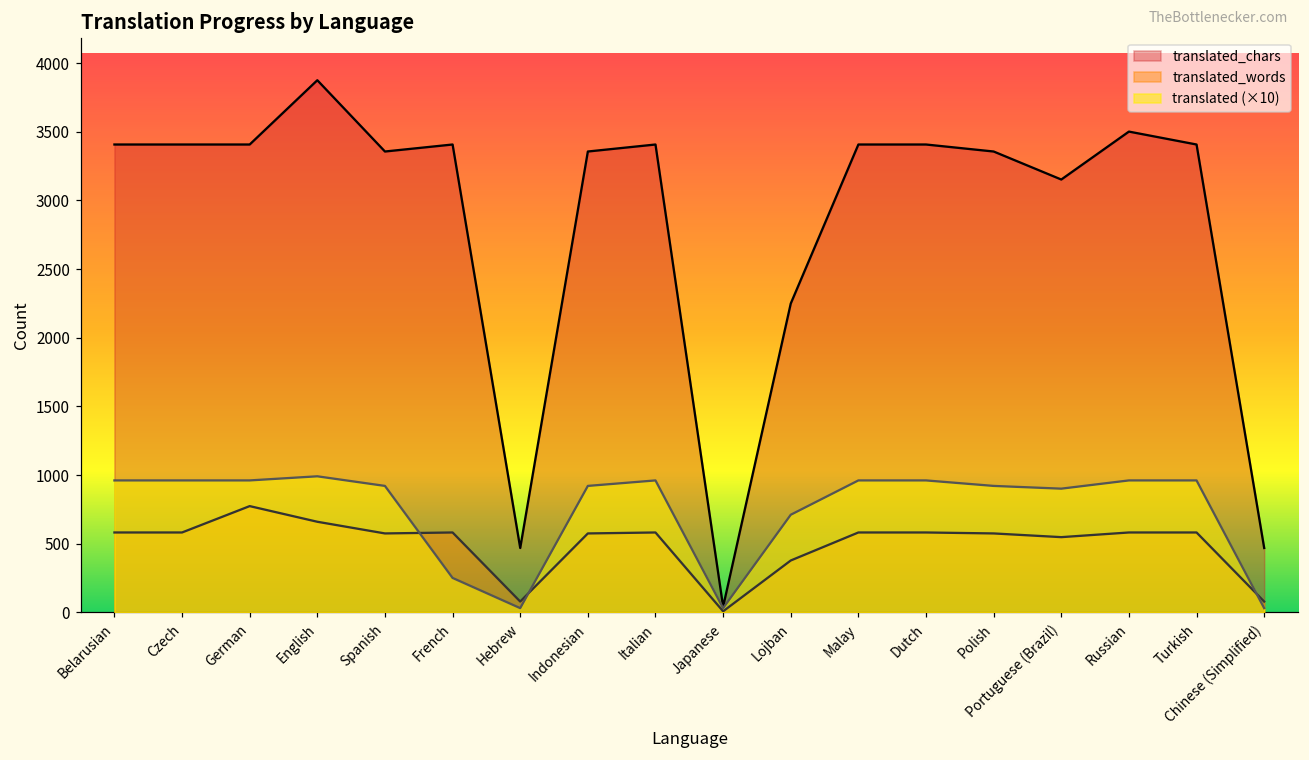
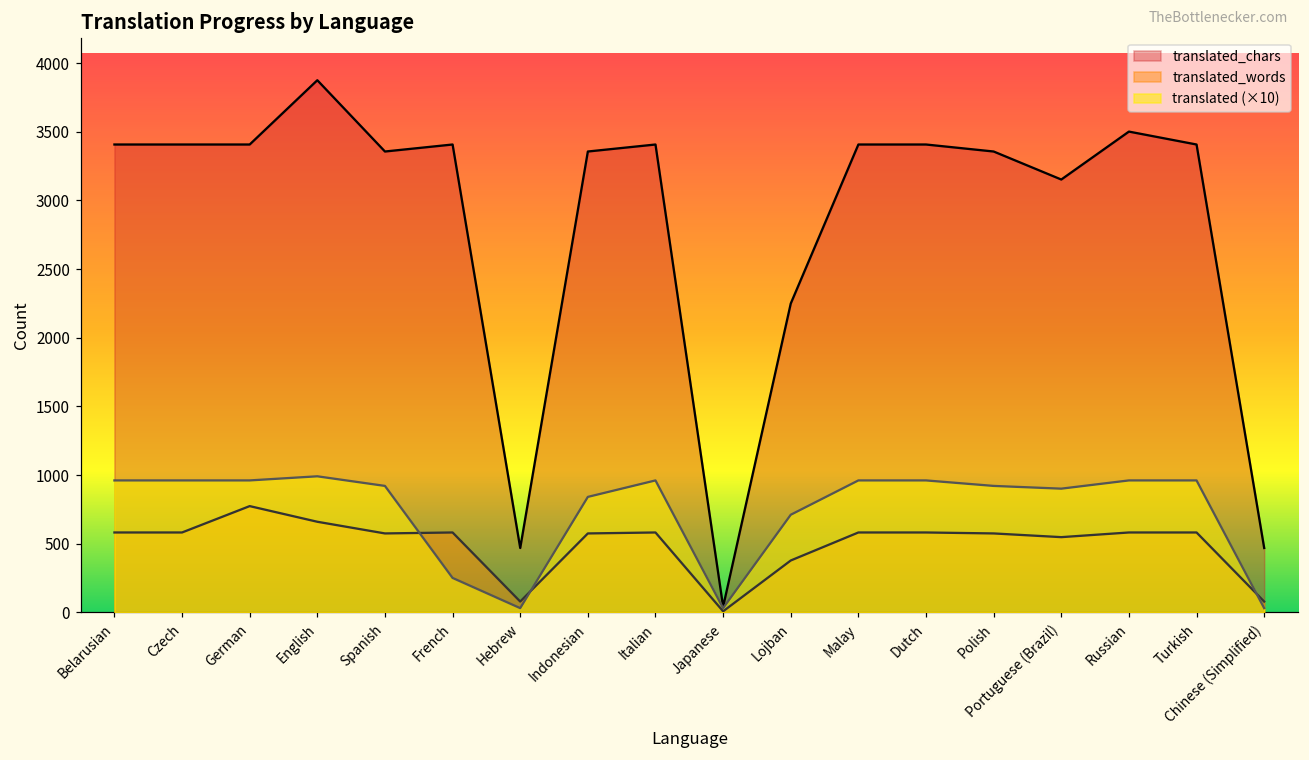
  {
    "translated_chars": {
      "Belarusian": 3410,
      "Czech": 3410,
      "German": 3410,
      "English": 3870,
      "Spanish": 3360,
      "French": 3410,
      "Hebrew": 470,
      "Indonesian": 3360,
      "Italian": 3410,
      "Lojban": 2250,
      "Malay": 3410,
      "Dutch": 3410,
      "Polish": 3360,
      "Portuguese (Brazil)": 3150,
      "Russian": 3500,
      "Turkish": 3410,
      "Chinese (Simplified)": 470
    },
    "translated_words": {
      "Belarusian": 580,
      "Czech": 580,
      "German": 770,
      "English": 660,
      "Spanish": 570,
      "French": 580,
      "Hebrew": 80,
      "Indonesian": 570,
      "Italian": 580,
      "Japanese": 10,
      "Lojban": 380,
      "Malay": 580,
      "Dutch": 580,
      "Polish": 570,
      "Portuguese (Brazil)": 550,
      "Russian": 580,
      "Turkish": 580,
      "Chinese (Simplified)": 80
    },
    "translated (×10)": {
      "Belarusian": 960,
      "Czech": 960,
      "German": 960,
      "English": 990,
      "Spanish": 920,
      "French": 250,
      "Hebrew": 30,
-     "Indonesian": 920,
+     "Indonesian": 840,
      "Italian": 960,
      "Lojban": 710,
      "Malay": 960,
      "Dutch": 960,
      "Polish": 920,
      "Portuguese (Brazil)": 900,
      "Russian": 960,
      "Turkish": 960,
      "Chinese (Simplified)": 30
    }
  }
